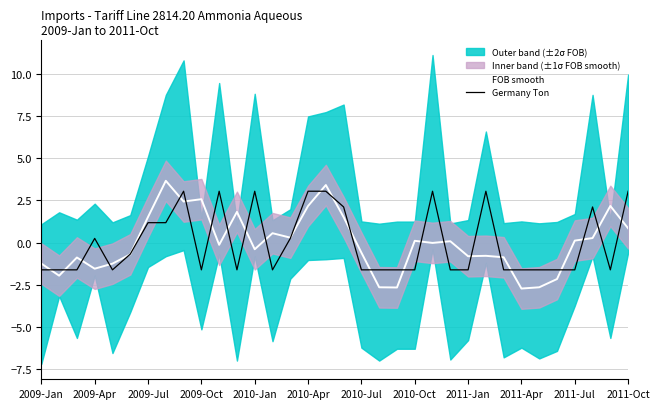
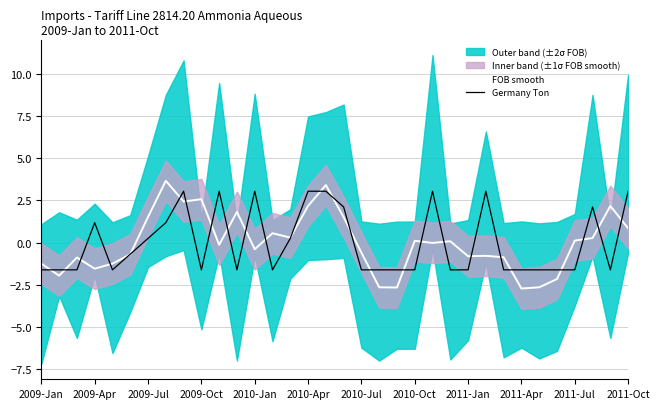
  {
    "FOB smooth": {
      "2009-Jan": -1.2,
      "2009-Apr": -1.5,
      "2009-Jul": 1.5,
      "2009-Oct": 2.6,
      "2010-Jan": -0.4,
      "2010-Apr": 2.2,
      "2010-Jul": -0.6,
      "2010-Oct": 0.1,
      "2011-Jan": -0.8,
      "2011-Apr": -2.7,
      "2011-Jul": 0.1,
      "2011-Oct": 0.8
    },
    "Germany Ton": {
      "2009-Jan": -1.6,
-     "2009-Apr": 0.2,
-     "2009-Jul": 1.2,
+     "2009-Apr": 1.2,
+     "2009-Jul": 0.2,
      "2009-Oct": -1.6,
      "2010-Jan": 3.0,
      "2010-Apr": 3.0,
      "2010-Jul": -1.6,
      "2010-Oct": -1.6,
      "2011-Jan": -1.6,
      "2011-Jul": -1.6,
      "2011-Oct": 3.0
    }
  }
